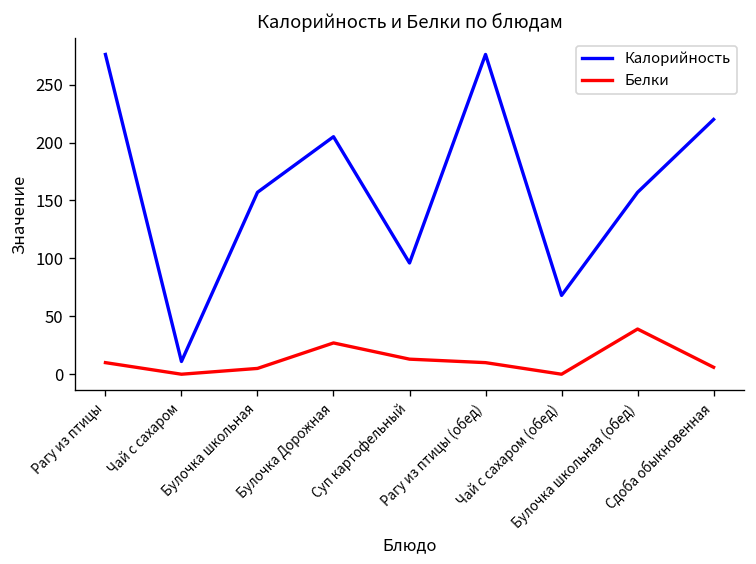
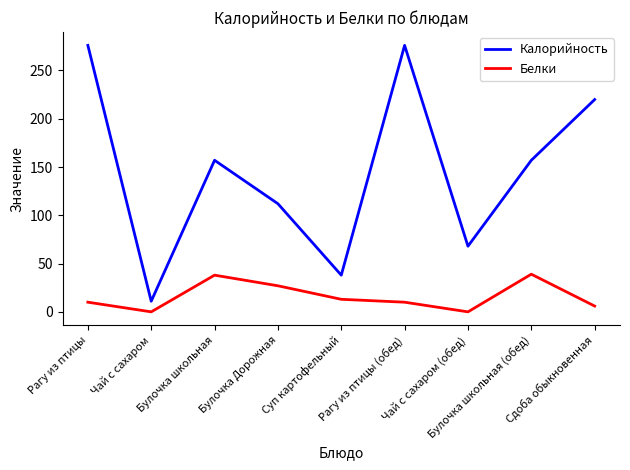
  {
    "Калорийность": {
      "Рагу из птицы": 280,
      "Чай с сахаром": 10,
      "Булочка школьная": 160,
-     "Булочка Дорожная": 210,
-     "Суп картофельный": 100,
+     "Булочка Дорожная": 110,
+     "Суп картофельный": 40,
      "Рагу из птицы (обед)": 280,
      "Чай с сахаром (обед)": 70,
      "Булочка школьная (обед)": 160,
      "Сдоба обыкновенная": 220
    },
    "Белки": {
      "Рагу из птицы": 10,
      "Чай с сахаром": 0,
-     "Булочка школьная": 10,
+     "Булочка школьная": 40,
      "Булочка Дорожная": 30,
      "Суп картофельный": 10,
      "Рагу из птицы (обед)": 10,
      "Чай с сахаром (обед)": 0,
      "Булочка школьная (обед)": 40,
      "Сдоба обыкновенная": 10
    }
  }
